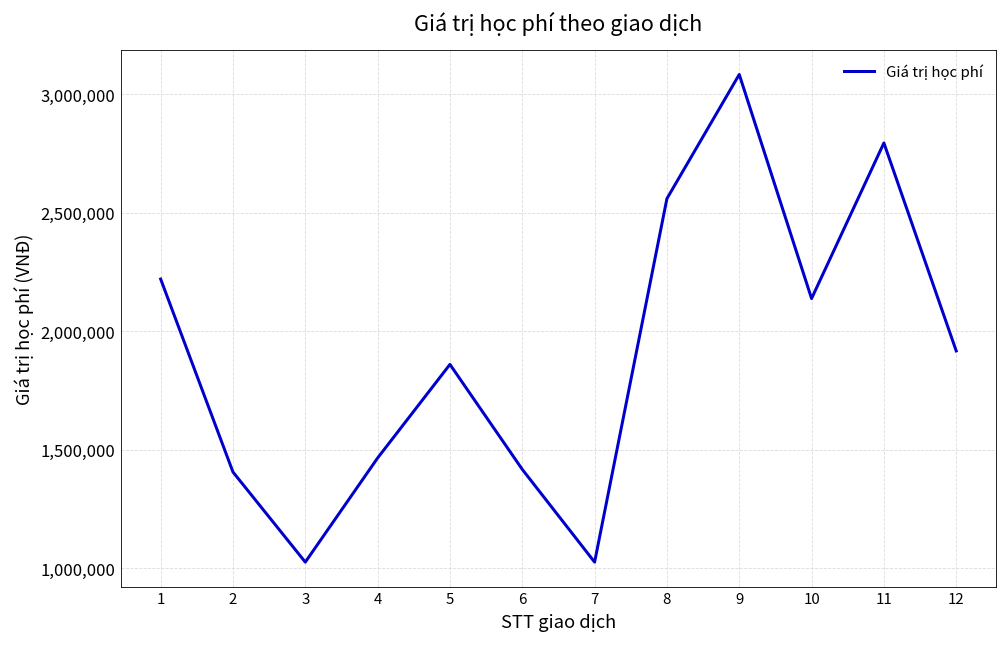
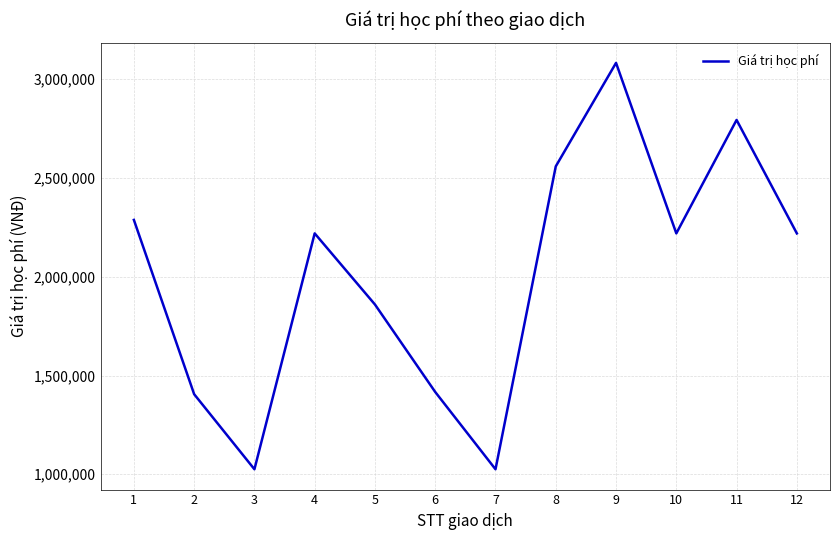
  {
-   "1": "2,220,000",
+   "1": "2,290,000",
    "2": "1,410,000",
    "3": "1,030,000",
-   "4": "1,460,000",
+   "4": "2,220,000",
    "5": "1,860,000",
    "6": "1,420,000",
    "7": "1,030,000",
    "8": "2,560,000",
    "9": "3,080,000",
-   "10": "2,140,000",
+   "10": "2,220,000",
    "11": "2,790,000",
-   "12": "1,920,000"
+   "12": "2,220,000"
  }
